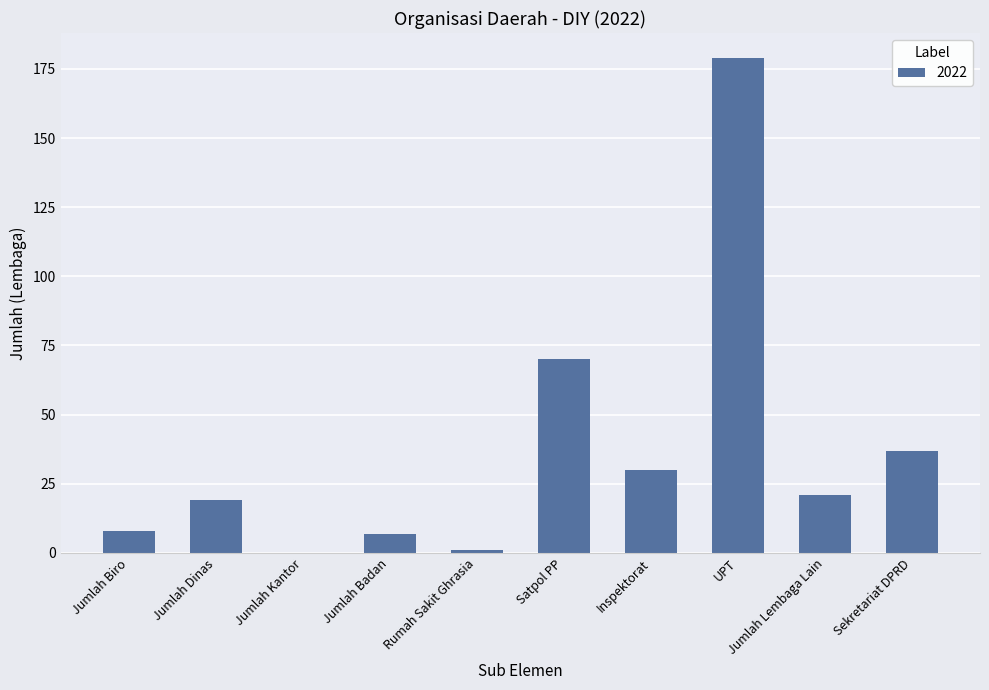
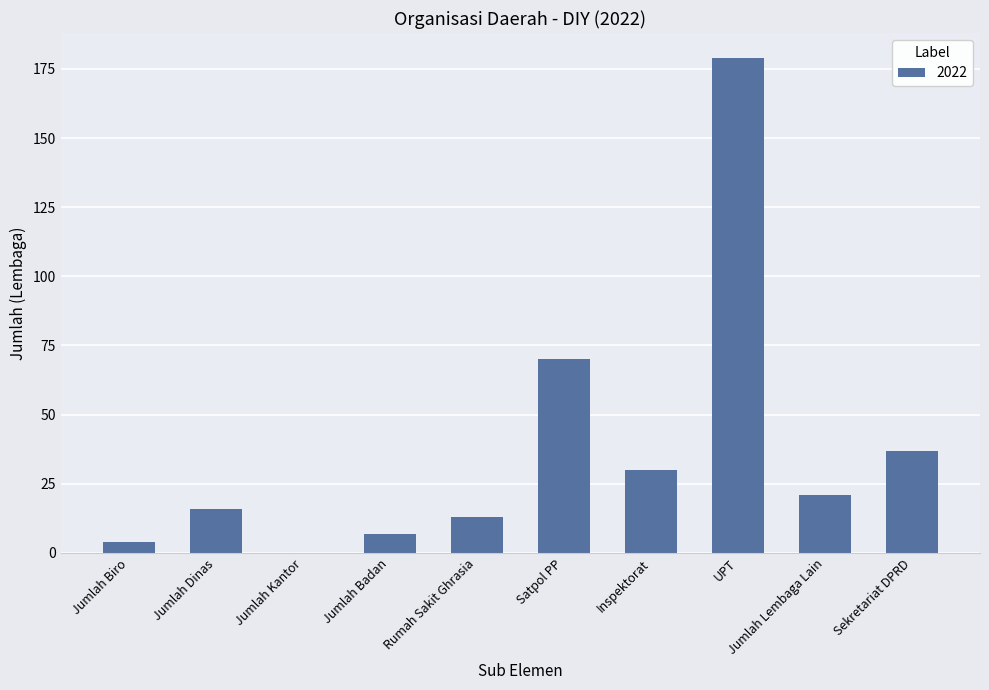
  {
-   "Jumlah Biro": 8,
-   "Jumlah Dinas": 19,
+   "Jumlah Biro": 4,
+   "Jumlah Dinas": 16,
    "Jumlah Kantor": 0,
    "Jumlah Badan": 7,
-   "Rumah Sakit Ghrasia": 1,
+   "Rumah Sakit Ghrasia": 13,
    "Satpol PP": 70,
    "Inspektorat": 30,
    "UPT": 179,
    "Jumlah Lembaga Lain": 21,
    "Sekretariat DPRD": 37
  }
